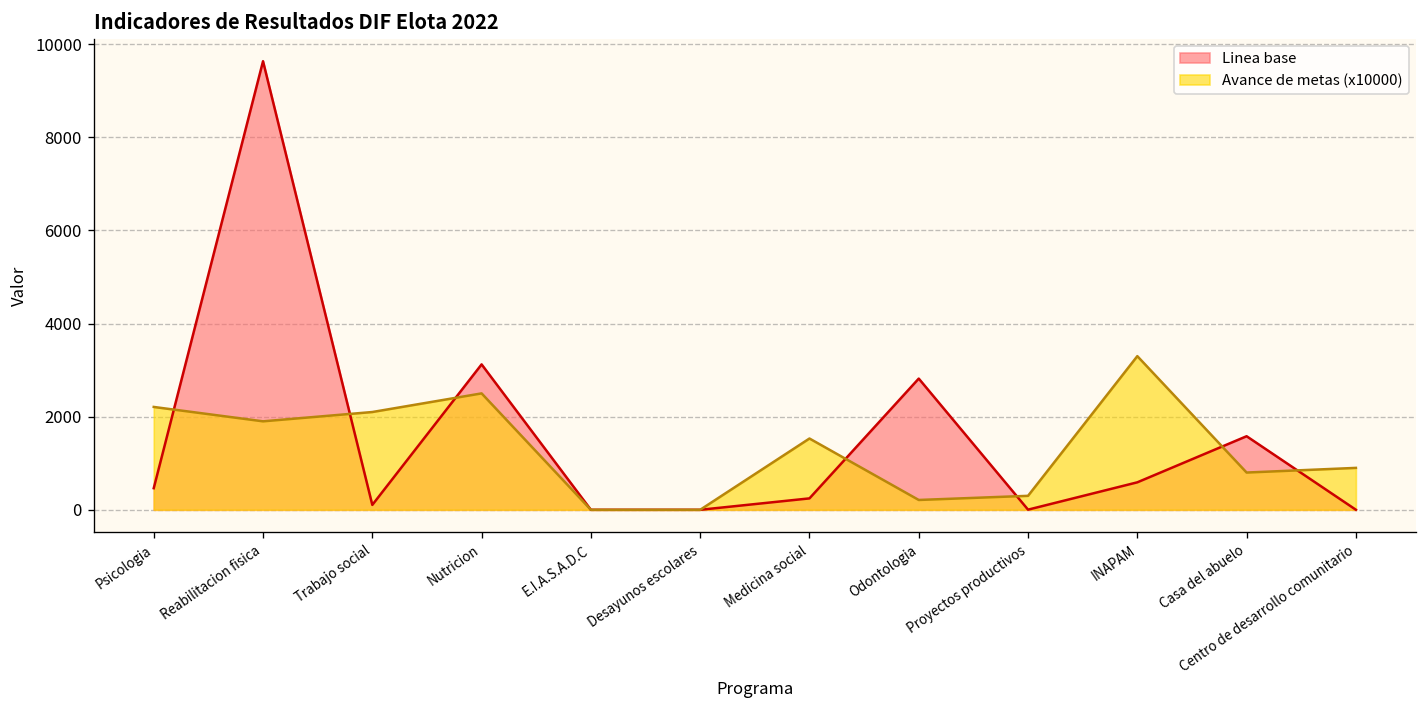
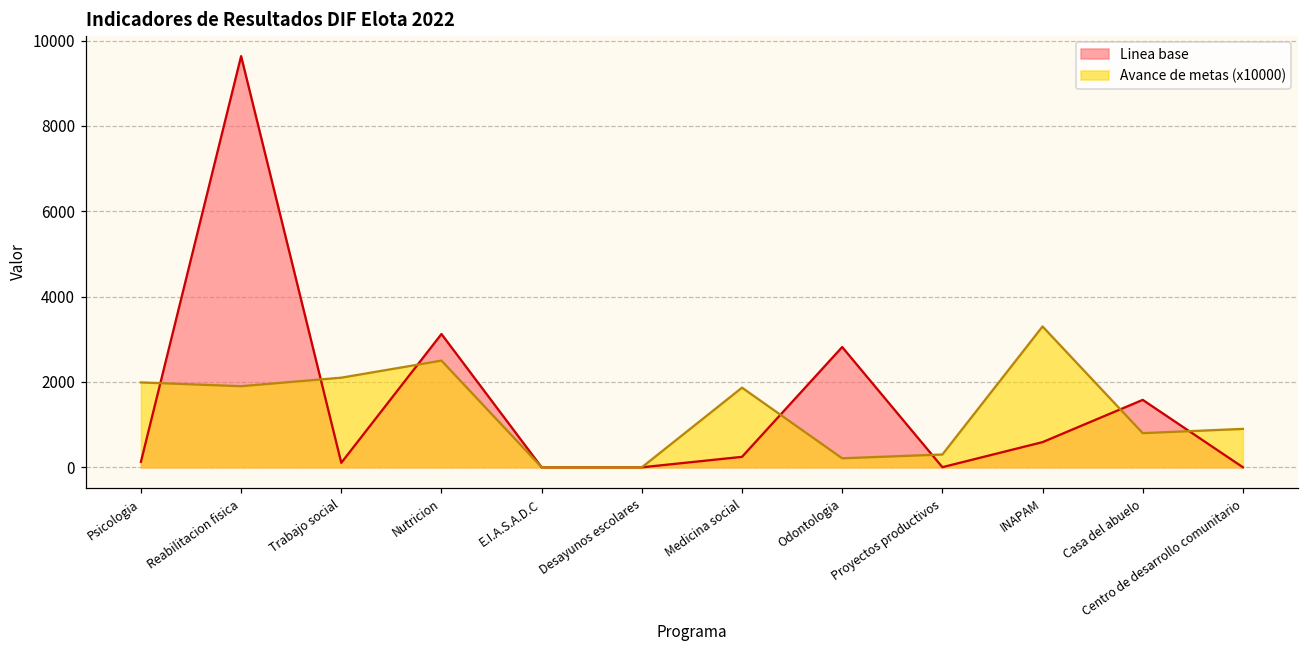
  {
    "Linea base": {
-     "Psicologia": 500,
+     "Psicologia": 100,
      "Reabilitacion fisica": 9600,
      "Trabajo social": 100,
      "Nutricion": 3100,
      "Medicina social": 200,
      "Odontologia": 2800,
      "Proyectos productivos": 0,
      "INAPAM": 600,
      "Casa del abuelo": 1600,
      "Centro de desarrollo comunitario": 0
    },
    "Avance de metas (x10000)": {
-     "Psicologia": 2200,
+     "Psicologia": 2000,
      "Reabilitacion fisica": 1900,
      "Trabajo social": 2100,
      "Nutricion": 2500,
-     "Medicina social": 1500,
+     "Medicina social": 1900,
      "Odontologia": 200,
      "Proyectos productivos": 300,
      "INAPAM": 3300,
      "Casa del abuelo": 800,
      "Centro de desarrollo comunitario": 900
    }
  }
